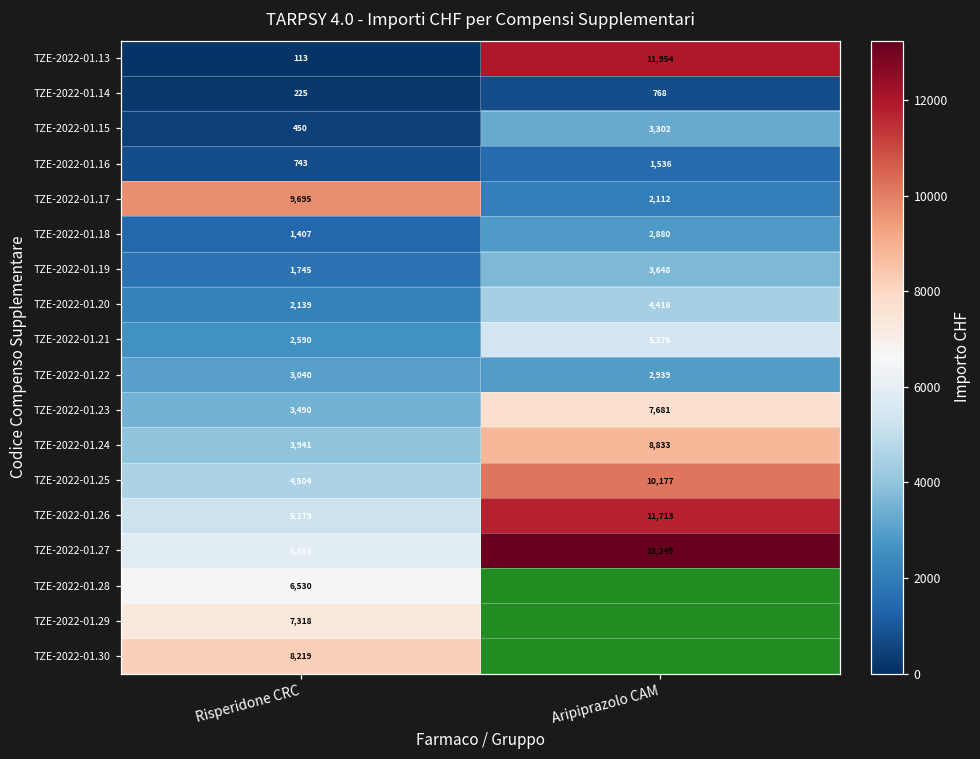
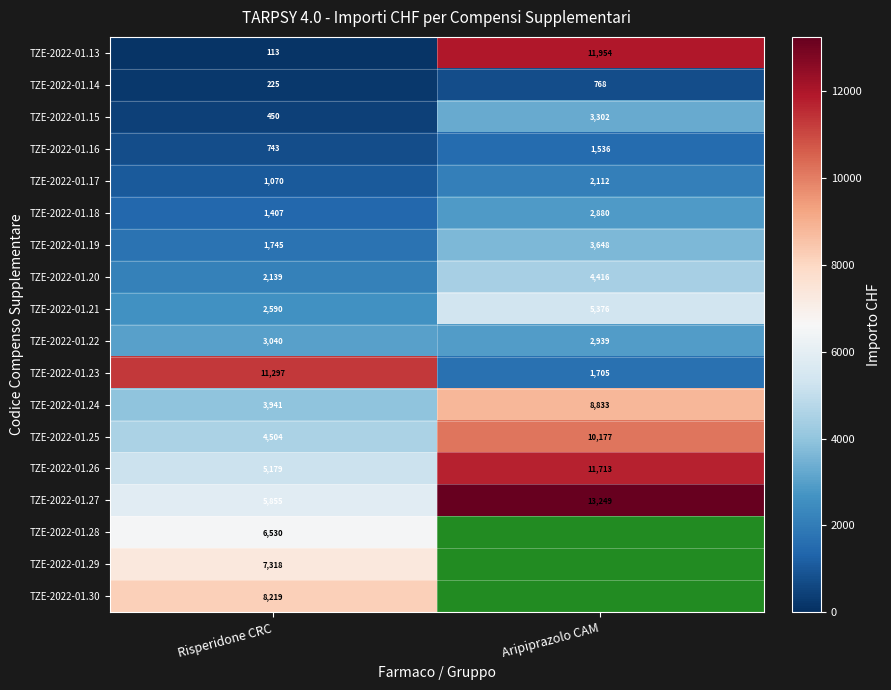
  {
    "TZE-2022-01.13": {
      "Risperidone CRC": "113",
      "Aripiprazolo CAM": "11,954"
    },
    "TZE-2022-01.14": {
      "Risperidone CRC": "225",
      "Aripiprazolo CAM": "768"
    },
    "TZE-2022-01.15": {
      "Risperidone CRC": "450",
      "Aripiprazolo CAM": "3,302"
    },
    "TZE-2022-01.16": {
      "Risperidone CRC": "743",
      "Aripiprazolo CAM": "1,536"
    },
    "TZE-2022-01.17": {
-     "Risperidone CRC": "9,695",
+     "Risperidone CRC": "1,070",
      "Aripiprazolo CAM": "2,112"
    },
    "TZE-2022-01.18": {
      "Risperidone CRC": "1,407",
      "Aripiprazolo CAM": "2,880"
    },
    "TZE-2022-01.19": {
      "Risperidone CRC": "1,745",
      "Aripiprazolo CAM": "3,648"
    },
    "TZE-2022-01.20": {
      "Risperidone CRC": "2,139",
      "Aripiprazolo CAM": "4,416"
    },
    "TZE-2022-01.21": {
      "Risperidone CRC": "2,590"
    },
    "TZE-2022-01.22": {
      "Risperidone CRC": "3,040",
      "Aripiprazolo CAM": "2,939"
    },
    "TZE-2022-01.23": {
-     "Risperidone CRC": "3,490",
-     "Aripiprazolo CAM": "7,681"
+     "Risperidone CRC": "11,297",
+     "Aripiprazolo CAM": "1,705"
    },
    "TZE-2022-01.24": {
      "Risperidone CRC": "3,941",
      "Aripiprazolo CAM": "8,833"
    },
    "TZE-2022-01.25": {
      "Risperidone CRC": "4,504",
      "Aripiprazolo CAM": "10,177"
    },
    "TZE-2022-01.26": {
      "Risperidone CRC": "5,179",
      "Aripiprazolo CAM": "11,713"
    },
    "TZE-2022-01.27": {
      "Aripiprazolo CAM": "13,249"
    },
    "TZE-2022-01.28": {
      "Risperidone CRC": "6,530"
    },
    "TZE-2022-01.29": {
      "Risperidone CRC": "7,318"
    },
    "TZE-2022-01.30": {
      "Risperidone CRC": "8,219"
    }
  }
